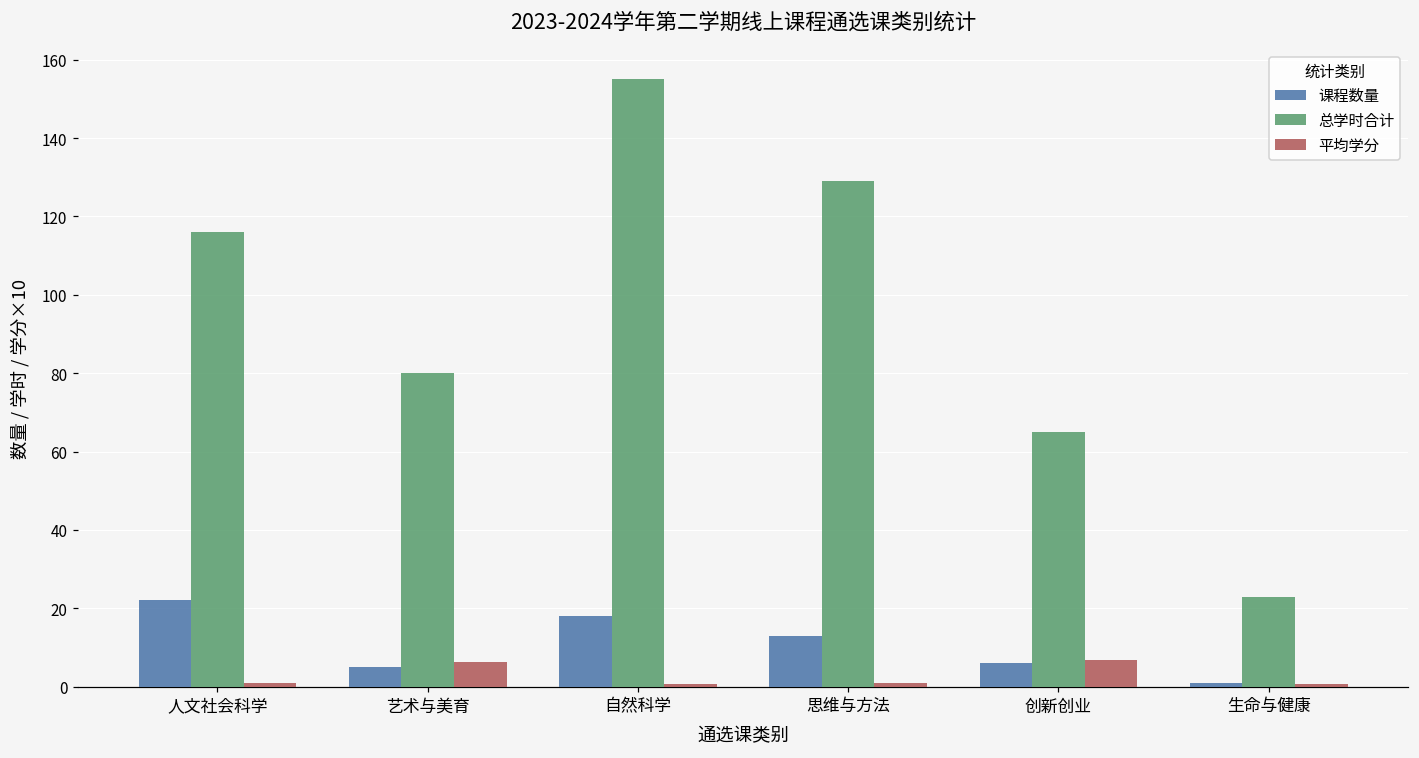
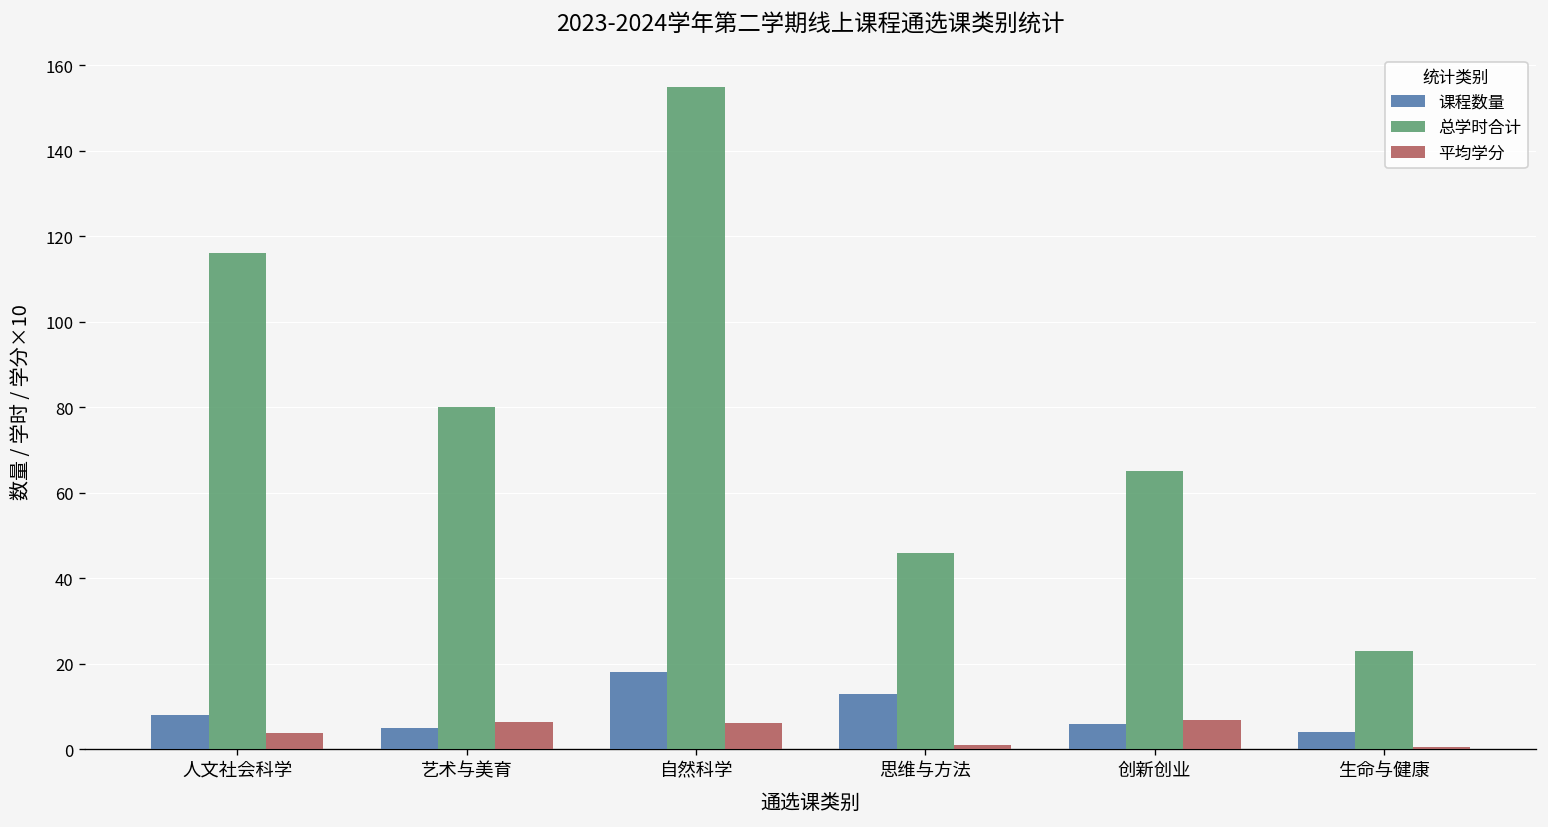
  {
    "课程数量": {
-     "人文社会科学": 22,
+     "人文社会科学": 8,
      "艺术与美育": 5,
      "自然科学": 18,
      "思维与方法": 13,
      "创新创业": 6,
-     "生命与健康": 1
+     "生命与健康": 4
    },
    "总学时合计": {
      "人文社会科学": 116,
      "艺术与美育": 80,
      "自然科学": 155,
-     "思维与方法": 129,
+     "思维与方法": 46,
      "创新创业": 65,
      "生命与健康": 23
    },
    "平均学分": {
-     "人文社会科学": 1,
+     "人文社会科学": 4,
      "艺术与美育": 6,
-     "自然科学": 1,
+     "自然科学": 6,
      "思维与方法": 1,
      "创新创业": 7
    }
  }
